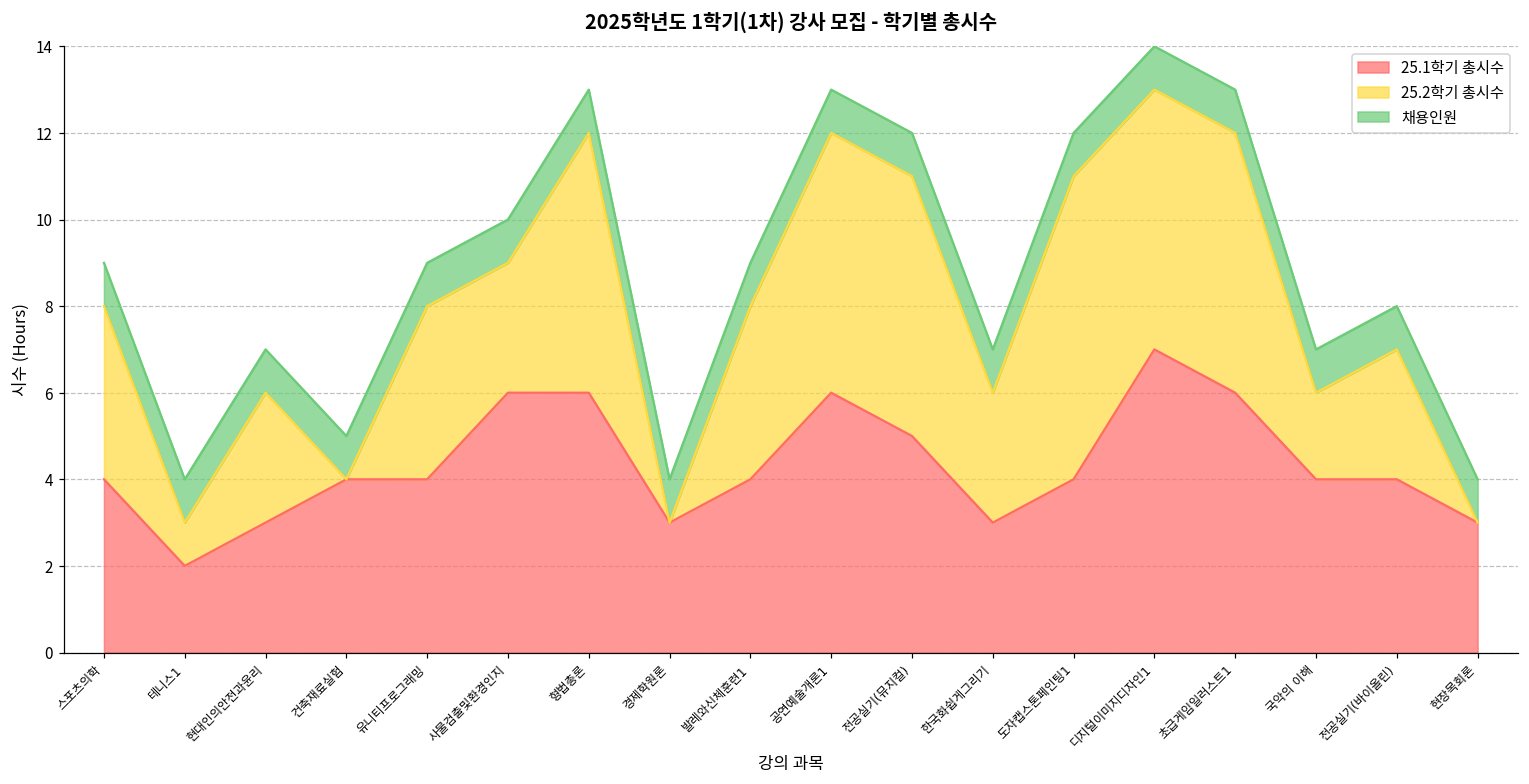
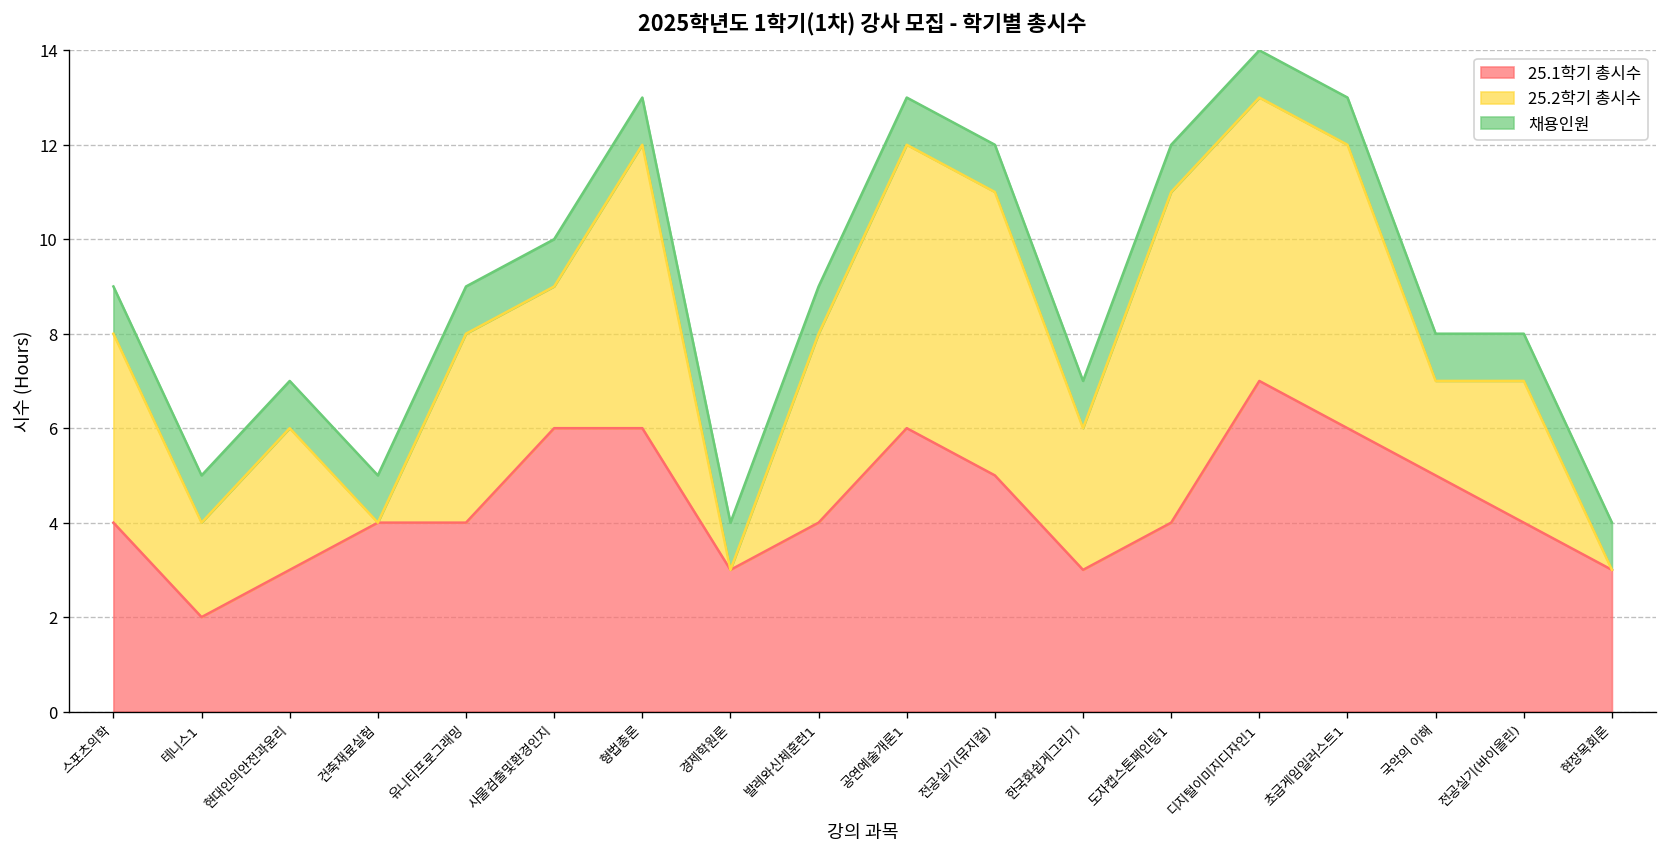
  {
    "25.1학기 총시수": {
      "스포츠의학": 4,
      "테니스1": 2,
      "현대인의안전과윤리": 3,
      "유니티프로그래밍": 4,
      "사물검출및환경인지": 6,
      "형법총론": 6,
      "발레와신체훈련1": 4,
      "공연예술개론1": 6,
      "전공실기(뮤지컬)": 5,
      "한국화쉽게그리기": 3,
      "도자캡스톤페인팅1": 4,
      "디지털이미지디자인1": 7,
      "초급게임일러스트1": 6,
-     "국악의 이해": 4,
+     "국악의 이해": 5,
      "전공실기(바이올린)": 4
    },
    "25.2학기 총시수": {
      "스포츠의학": 4,
-     "테니스1": 1,
+     "테니스1": 2,
      "현대인의안전과윤리": 3,
      "유니티프로그래밍": 4,
      "사물검출및환경인지": 3,
      "형법총론": 6,
      "발레와신체훈련1": 4,
      "공연예술개론1": 6,
      "전공실기(뮤지컬)": 6,
      "한국화쉽게그리기": 3,
      "도자캡스톤페인팅1": 7,
      "디지털이미지디자인1": 6,
      "초급게임일러스트1": 6,
      "국악의 이해": 2,
      "전공실기(바이올린)": 3
    },
    "채용인원": {
      "스포츠의학": 1,
      "테니스1": 1,
      "현대인의안전과윤리": 1,
      "건축재료실험": 1,
      "유니티프로그래밍": 1,
      "사물검출및환경인지": 1,
      "형법총론": 1,
      "경제학원론": 1,
      "발레와신체훈련1": 1,
      "공연예술개론1": 1,
      "전공실기(뮤지컬)": 1,
      "한국화쉽게그리기": 1,
      "도자캡스톤페인팅1": 1,
      "디지털이미지디자인1": 1,
      "초급게임일러스트1": 1,
      "국악의 이해": 1,
      "전공실기(바이올린)": 1,
      "현장목회론": 1
    }
  }
